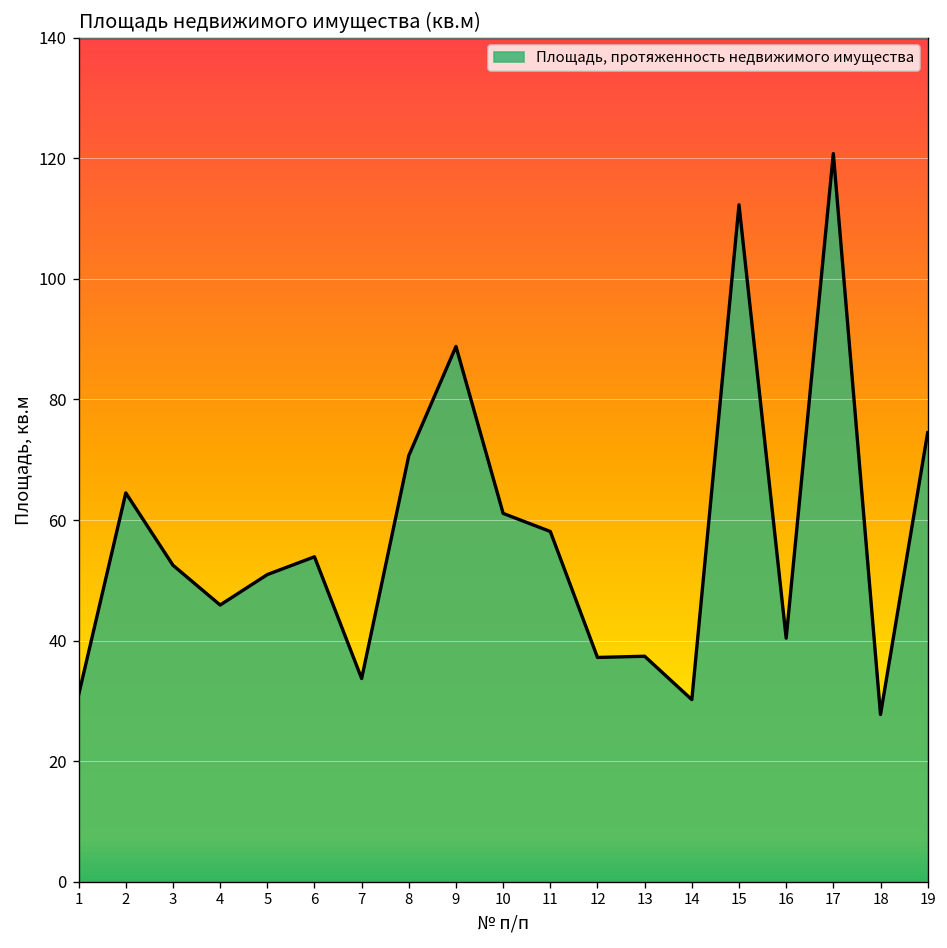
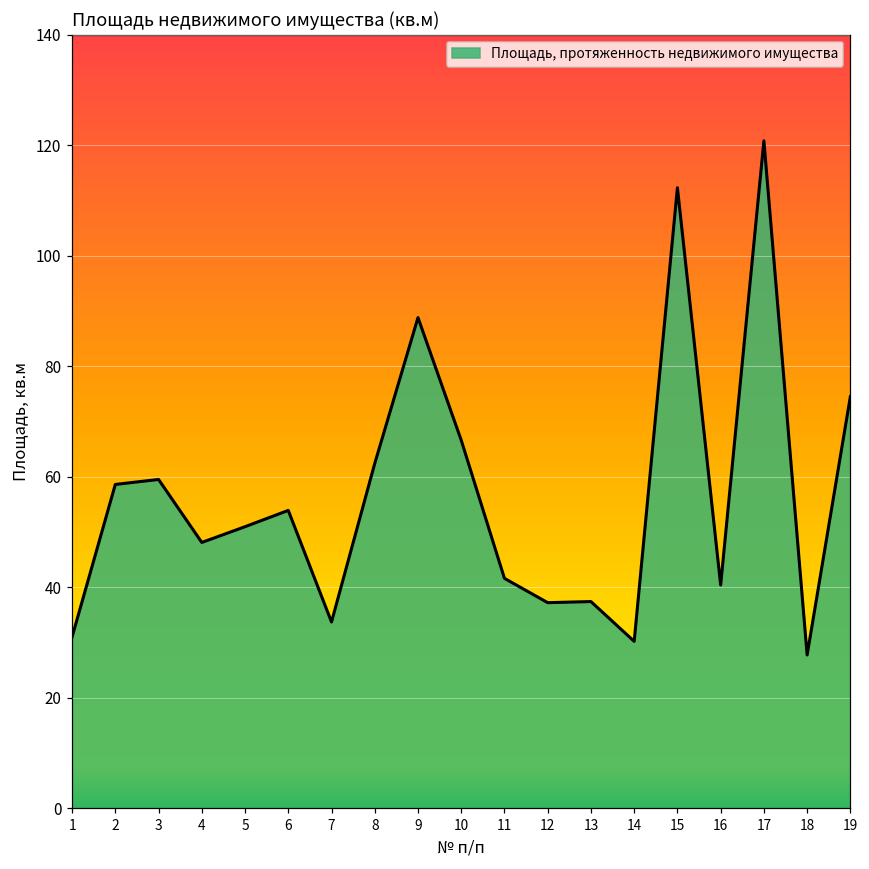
  {
    "1": 31,
-   "2": 65,
-   "3": 53,
-   "4": 46,
+   "2": 59,
+   "3": 60,
+   "4": 48,
    "5": 51,
    "6": 54,
    "7": 34,
-   "8": 71,
+   "8": 62,
    "9": 89,
-   "10": 61,
-   "11": 58,
+   "10": 67,
+   "11": 42,
    "12": 37,
    "13": 37,
    "14": 30,
    "15": 112,
    "16": 40,
    "17": 121,
    "18": 28,
    "19": 75
  }
